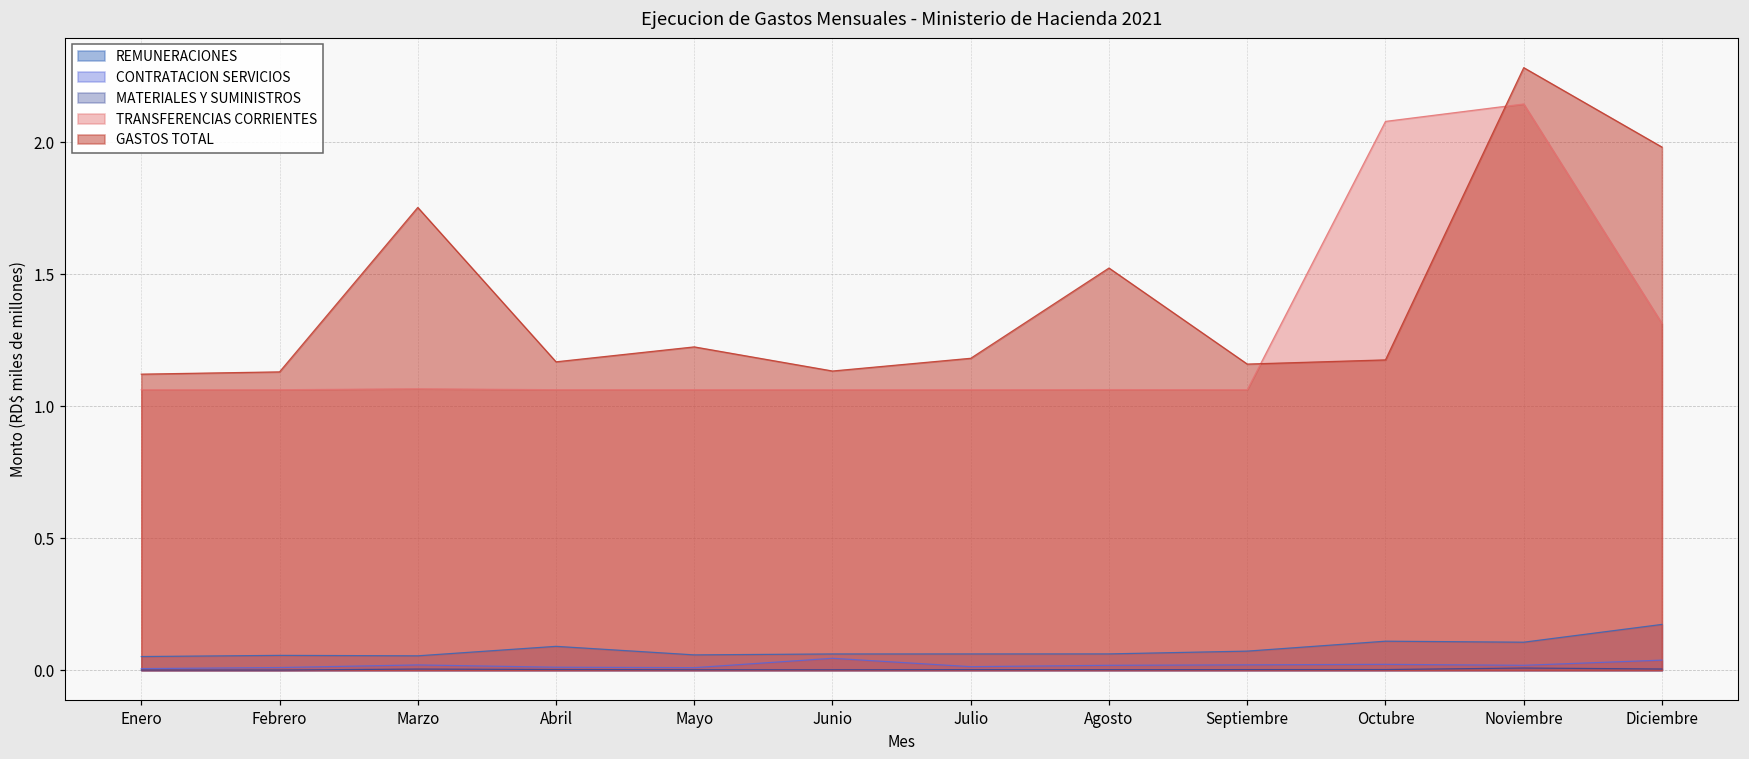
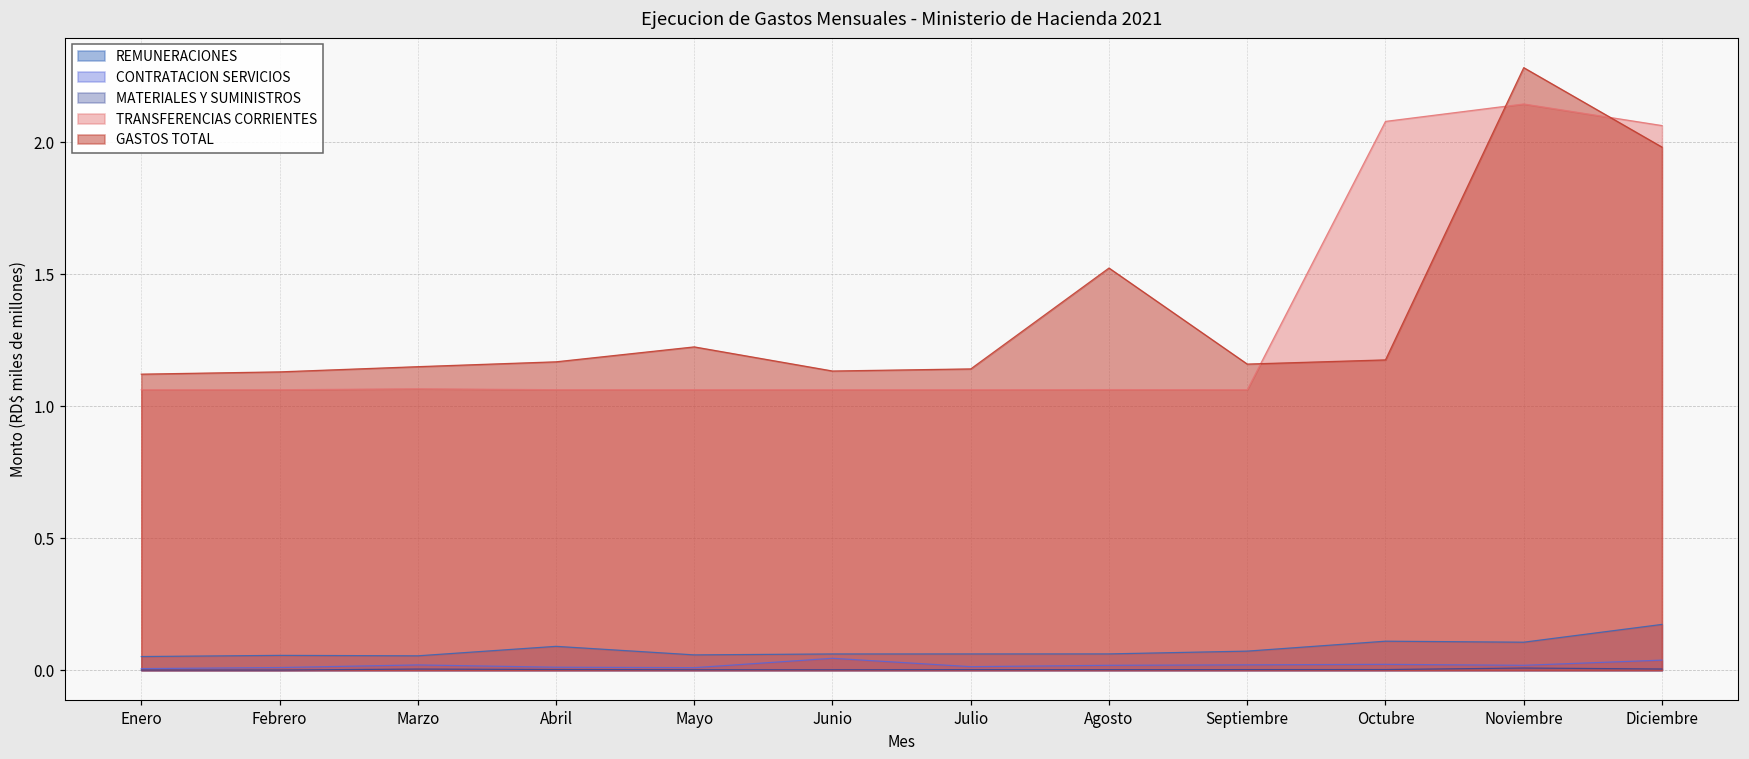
  {
    "TRANSFERENCIAS CORRIENTES": {
      "Enero": 1.06,
      "Febrero": 1.06,
      "Marzo": 1.07,
      "Abril": 1.06,
      "Mayo": 1.06,
      "Junio": 1.06,
      "Julio": 1.06,
      "Agosto": 1.06,
      "Septiembre": 1.06,
      "Octubre": 2.08,
      "Noviembre": 2.14,
-     "Diciembre": 1.31
+     "Diciembre": 2.06
    },
    "GASTOS TOTAL": {
      "Enero": 1.12,
      "Febrero": 1.13,
-     "Marzo": 1.75,
+     "Marzo": 1.15,
      "Abril": 1.17,
      "Mayo": 1.22,
      "Junio": 1.13,
-     "Julio": 1.18,
+     "Julio": 1.14,
      "Agosto": 1.52,
      "Septiembre": 1.16,
      "Octubre": 1.18,
      "Noviembre": 2.28,
      "Diciembre": 1.98
    }
  }
